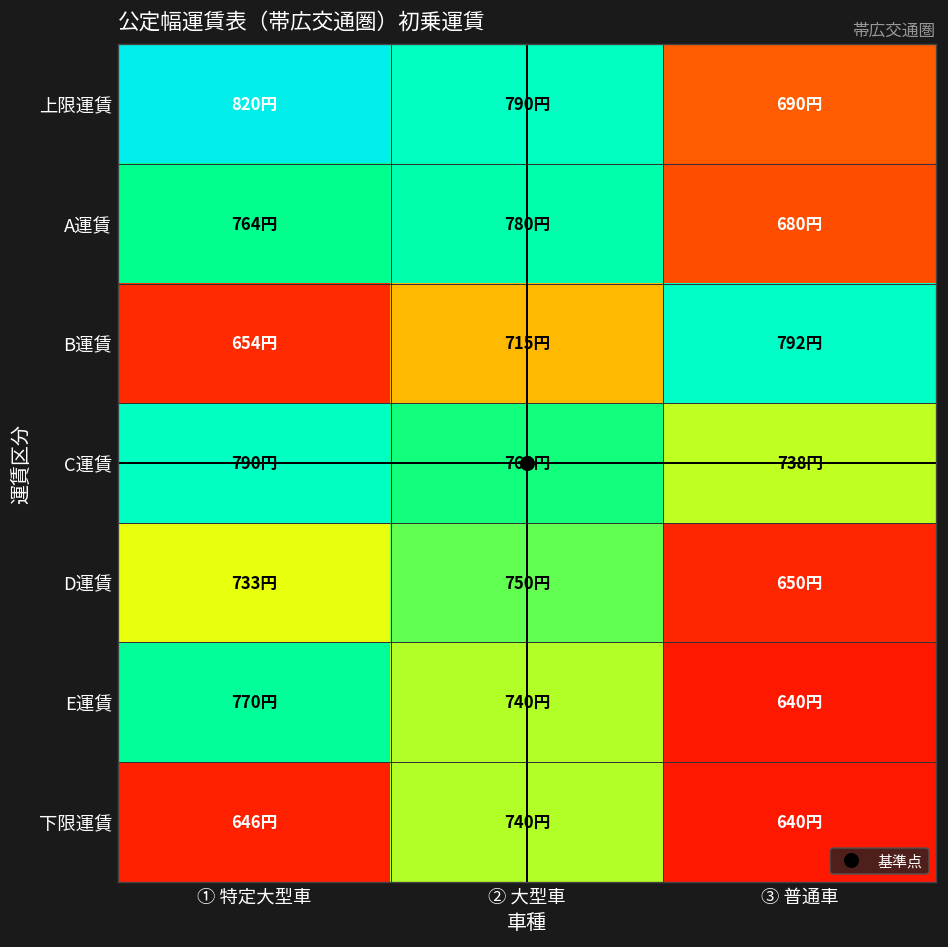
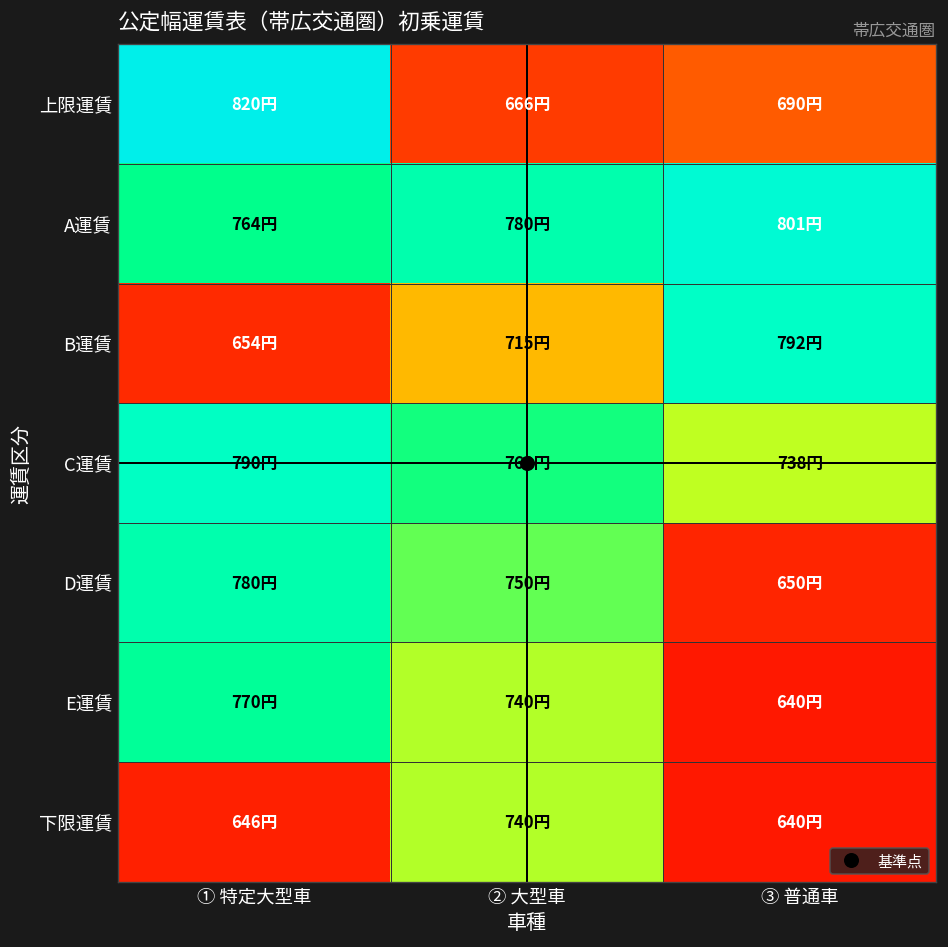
  {
    "上限運賃": {
      "① 特定大型車": "820円",
-     "② 大型車": "790円",
+     "② 大型車": "666円",
      "③ 普通車": "690円"
    },
    "A運賃": {
      "① 特定大型車": "764円",
      "② 大型車": "780円",
-     "③ 普通車": "680円"
+     "③ 普通車": "801円"
    },
    "B運賃": {
      "① 特定大型車": "654円",
      "② 大型車": "715円",
      "③ 普通車": "792円"
    },
    "C運賃": {
      "① 特定大型車": "790円",
      "③ 普通車": "738円"
    },
    "D運賃": {
-     "① 特定大型車": "733円",
+     "① 特定大型車": "780円",
      "② 大型車": "750円",
      "③ 普通車": "650円"
    },
    "E運賃": {
      "① 特定大型車": "770円",
      "② 大型車": "740円",
      "③ 普通車": "640円"
    },
    "下限運賃": {
      "① 特定大型車": "646円",
      "② 大型車": "740円",
      "③ 普通車": "640円"
    }
  }
